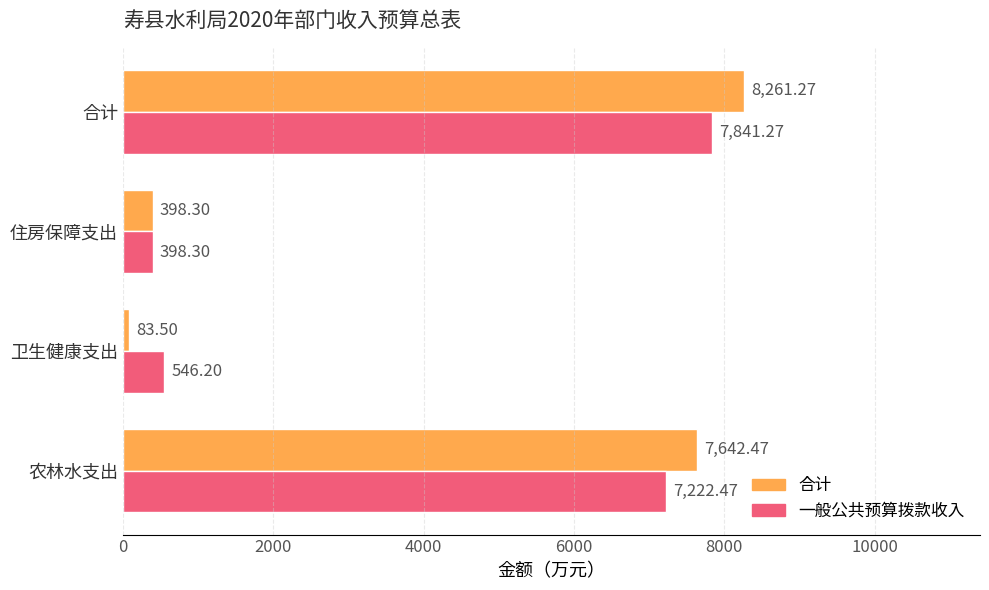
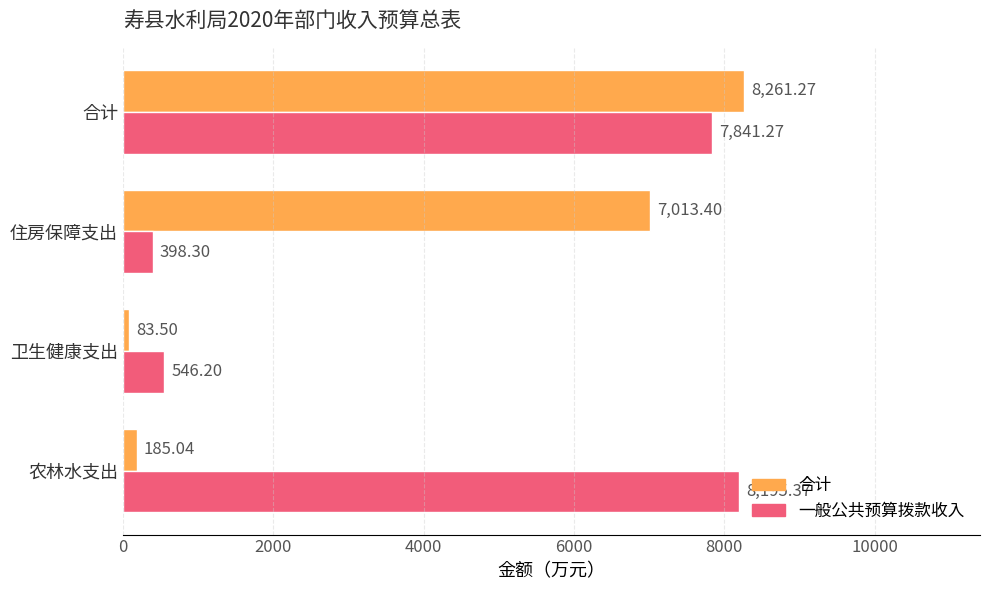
  {
    "合计": {
      "合计": "8,261.27",
-     "住房保障支出": "398.30",
+     "住房保障支出": "7,013.40",
      "卫生健康支出": "83.50",
-     "农林水支出": "7,642.47"
+     "农林水支出": "185.04"
    },
    "一般公共预算拨款收入": {
      "合计": "7,841.27",
      "住房保障支出": "398.30",
      "卫生健康支出": "546.20",
-     "农林水支出": "7,222.47"
+     "农林水支出": "8,195.37"
    }
  }
